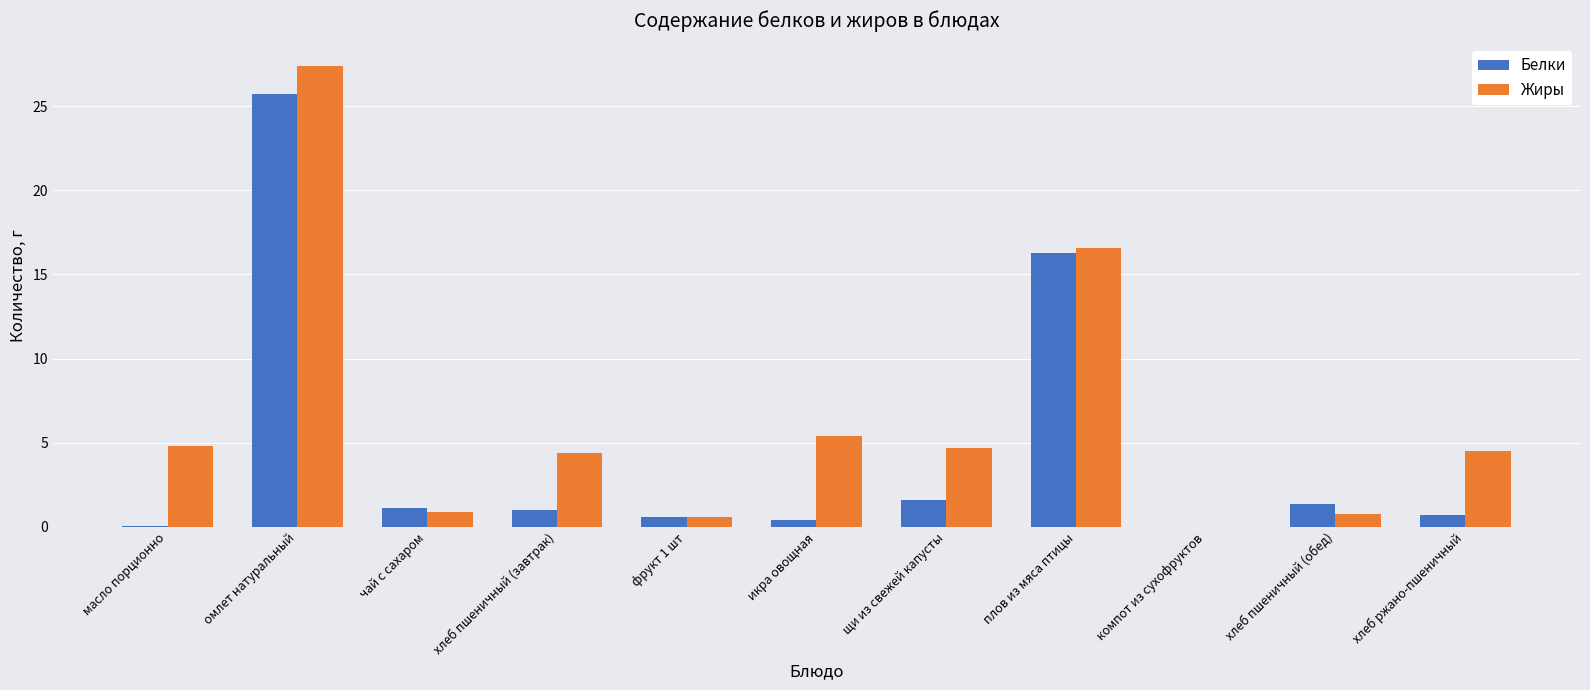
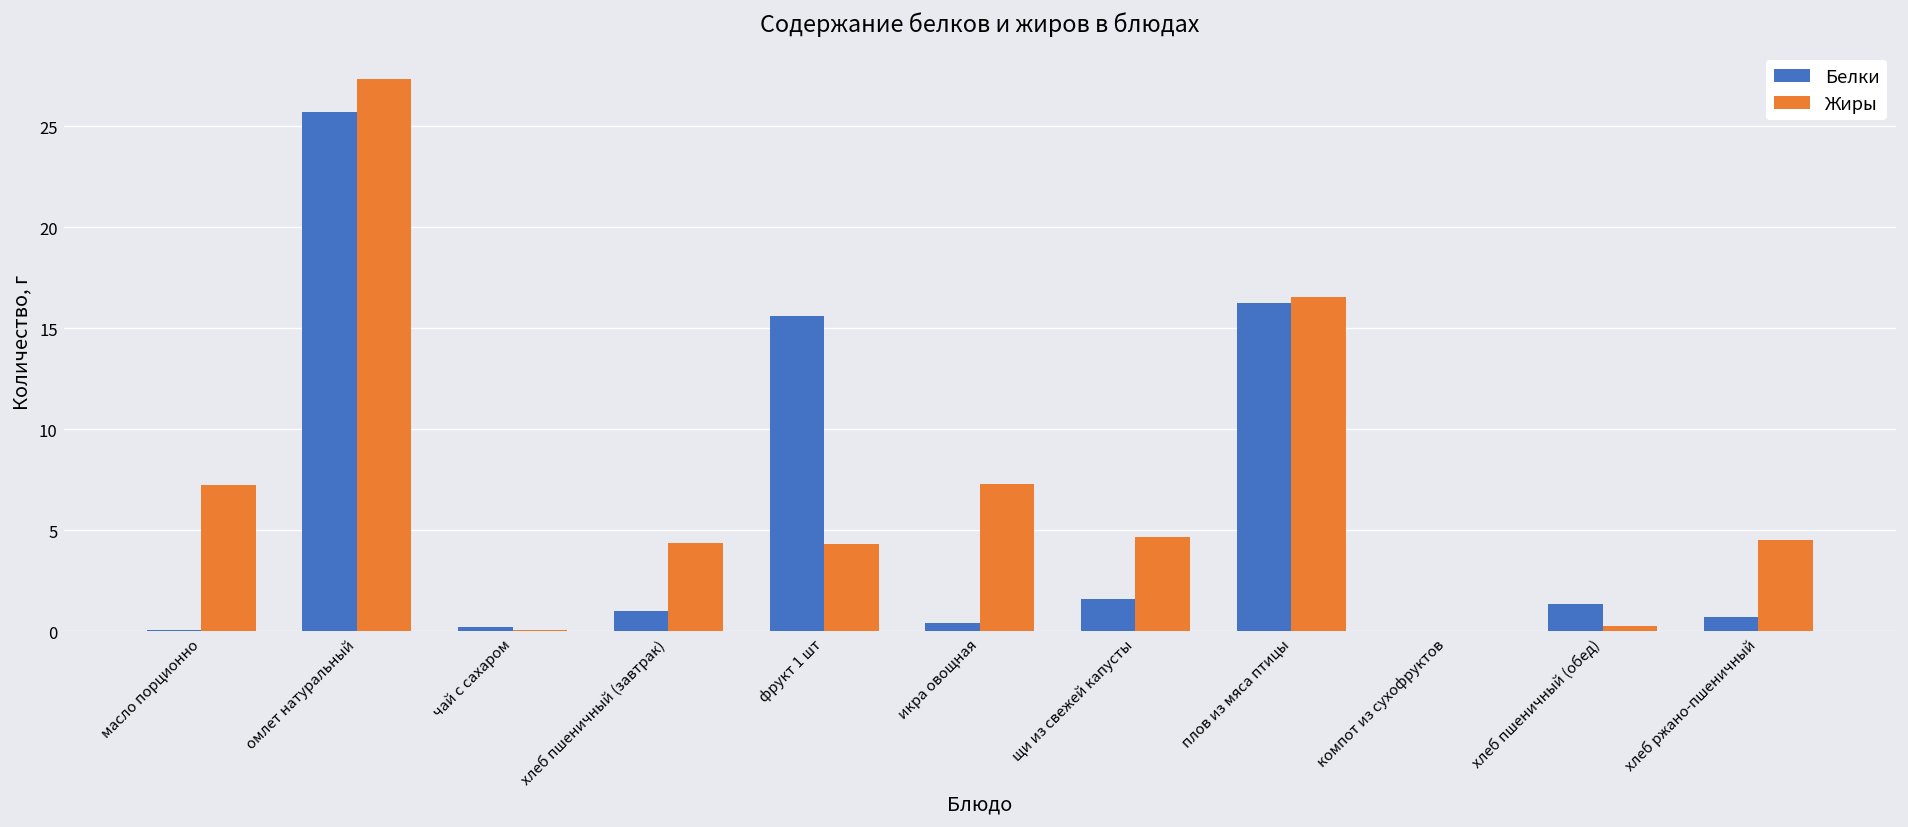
  {
    "Белки": {
      "омлет натуральный": 25.7,
-     "чай с сахаром": 1.1,
+     "чай с сахаром": 0.2,
      "хлеб пшеничный (завтрак)": 1.0,
-     "фрукт 1 шт": 0.6,
+     "фрукт 1 шт": 15.6,
      "икра овощная": 0.4,
      "щи из свежей капусты": 1.6,
      "плов из мяса птицы": 16.3,
      "компот из сухофруктов": 0.0,
      "хлеб пшеничный (обед)": 1.4,
      "хлеб ржано-пшеничный": 0.7
    },
    "Жиры": {
-     "масло порционно": 4.8,
+     "масло порционно": 7.3,
      "омлет натуральный": 27.4,
-     "чай с сахаром": 0.9,
+     "чай с сахаром": 0.1,
      "хлеб пшеничный (завтрак)": 4.4,
-     "фрукт 1 шт": 0.6,
-     "икра овощная": 5.4,
+     "фрукт 1 шт": 4.3,
+     "икра овощная": 7.3,
      "щи из свежей капусты": 4.7,
      "плов из мяса птицы": 16.6,
      "компот из сухофруктов": 0.0,
-     "хлеб пшеничный (обед)": 0.8,
+     "хлеб пшеничный (обед)": 0.2,
      "хлеб ржано-пшеничный": 4.5
    }
  }
